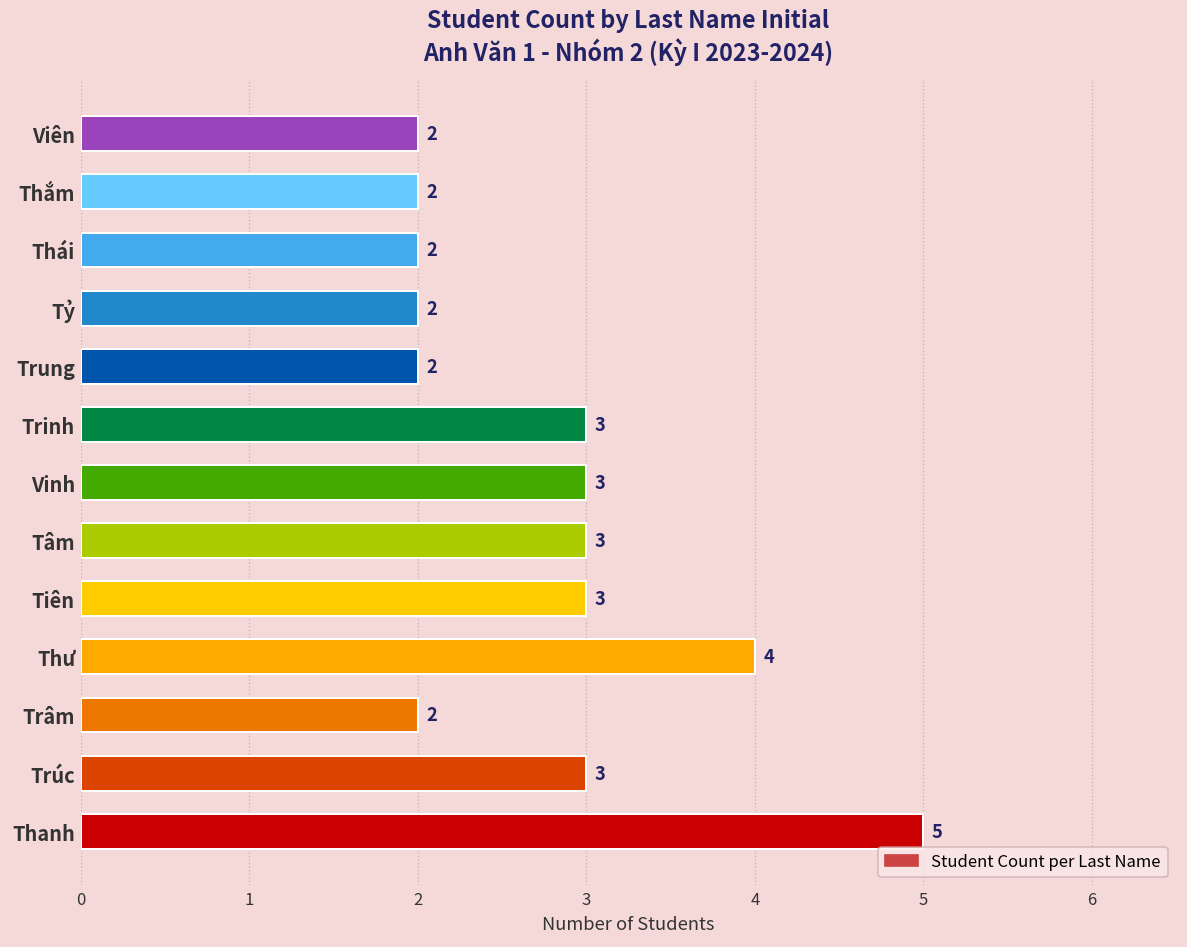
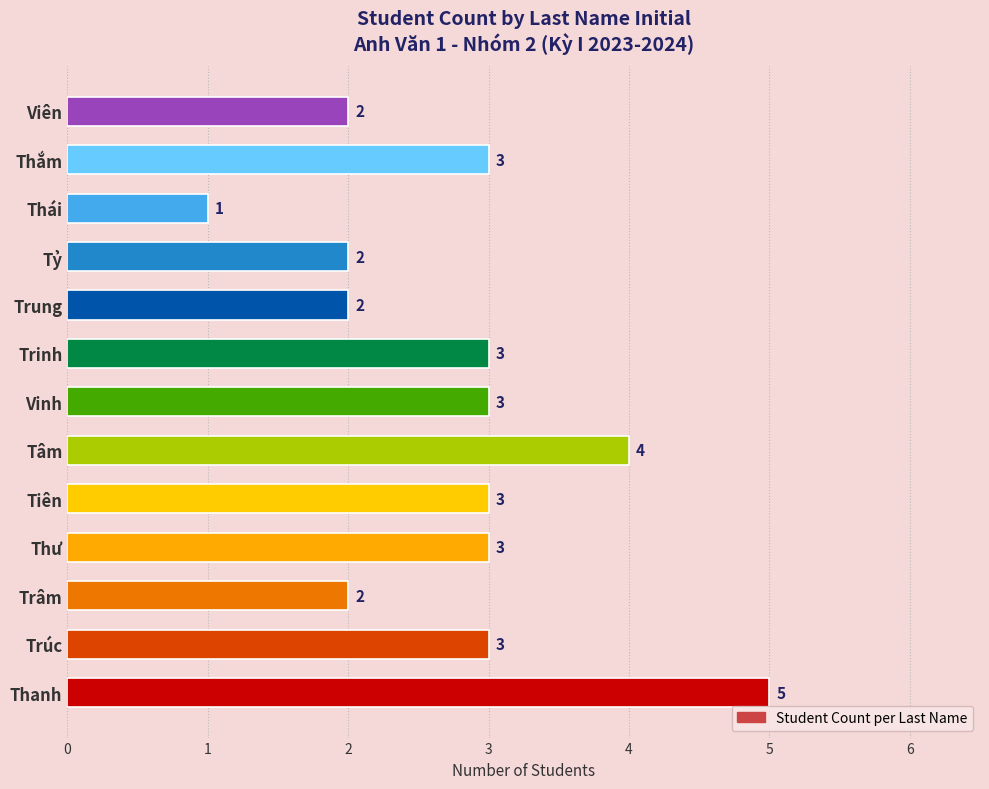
  {
    "Viên": 2,
-   "Thắm": 2,
-   "Thái": 2,
+   "Thắm": 3,
+   "Thái": 1,
    "Tỷ": 2,
    "Trung": 2,
    "Trinh": 3,
    "Vinh": 3,
-   "Tâm": 3,
+   "Tâm": 4,
    "Tiên": 3,
-   "Thư": 4,
+   "Thư": 3,
    "Trâm": 2,
    "Trúc": 3,
    "Thanh": 5
  }
